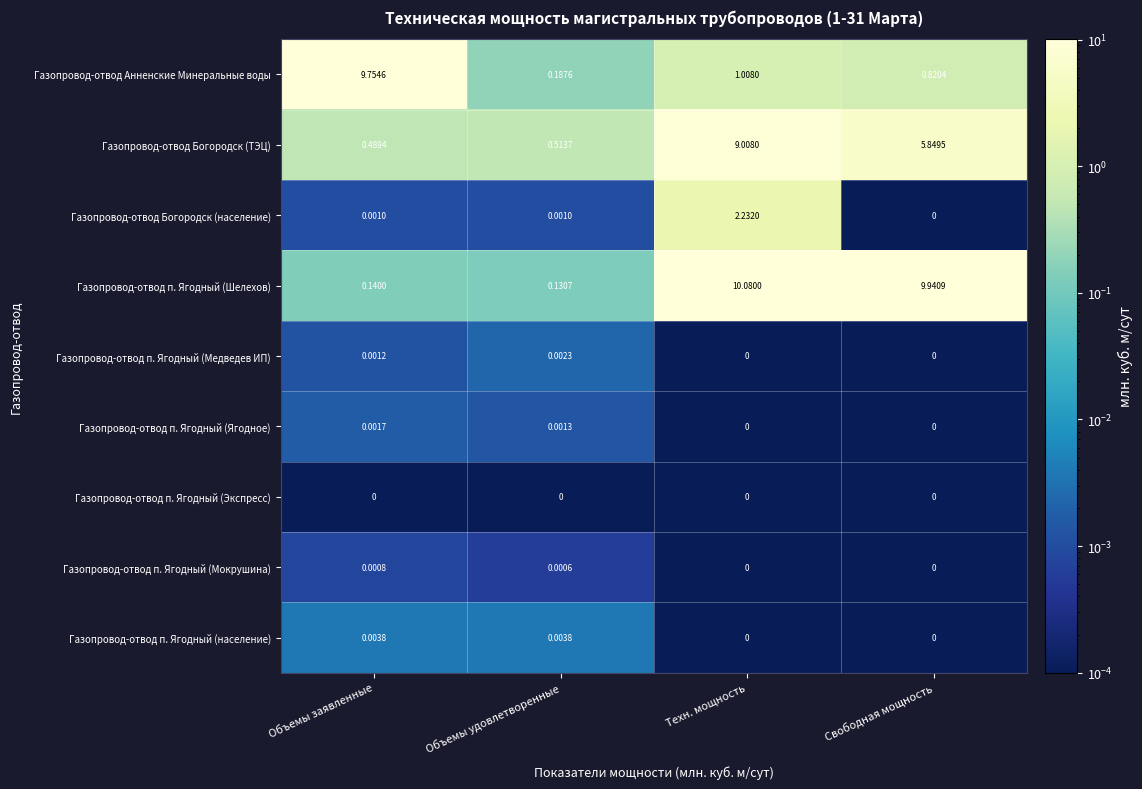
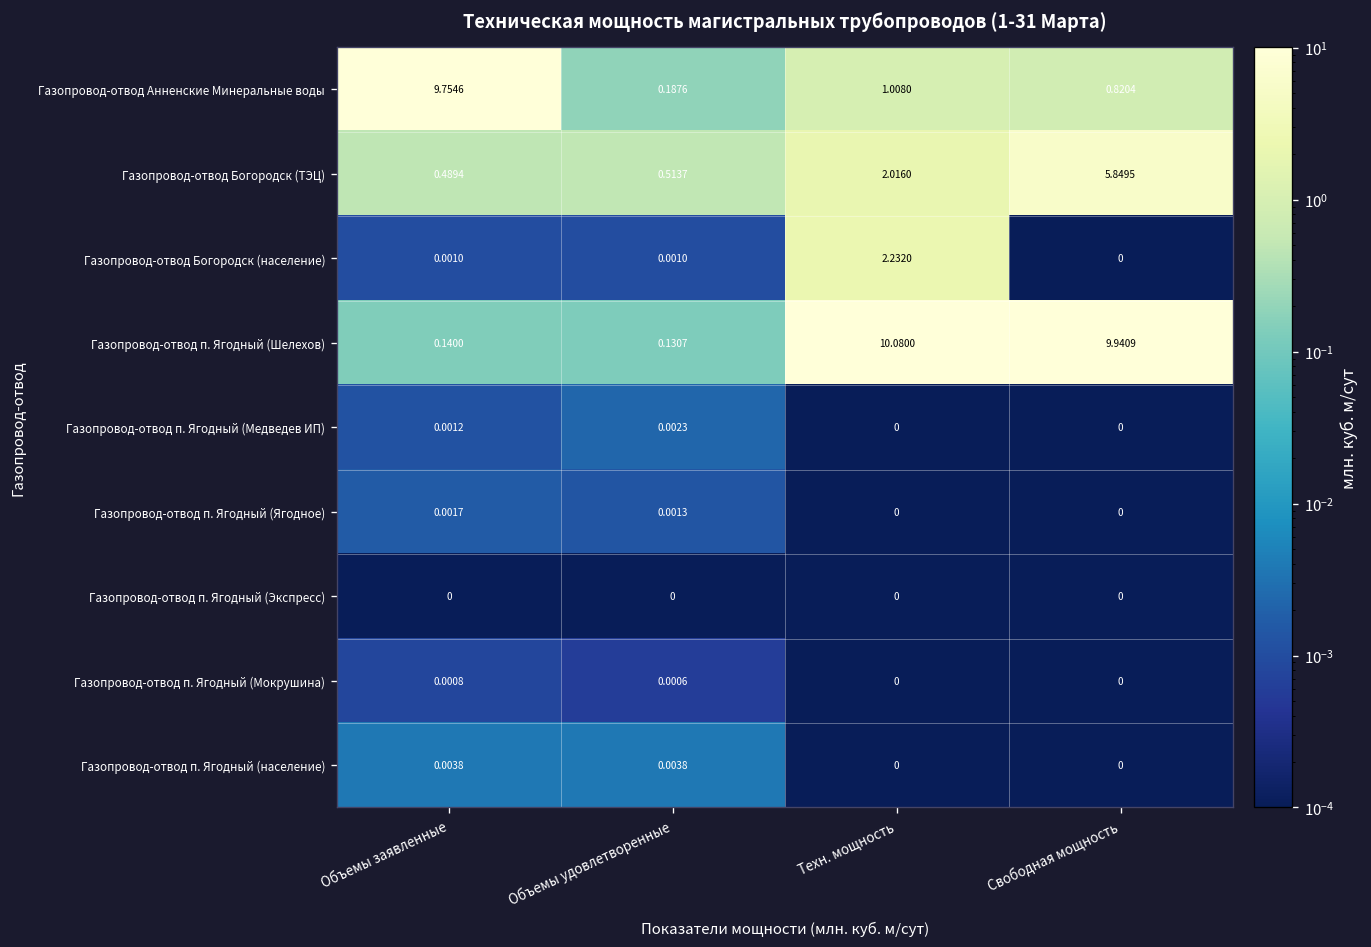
  {
    "Газопровод-отвод Анненские Минеральные воды": {
      "Объемы заявленные": 9.7546,
      "Объемы удовлетворенные": 0.1876,
      "Техн. мощность": 1.0080,
      "Свободная мощность": 0.8204
    },
    "Газопровод-отвод Богородск (ТЭЦ)": {
      "Объемы заявленные": 0.4894,
      "Объемы удовлетворенные": 0.5137,
-     "Техн. мощность": 9.0080,
+     "Техн. мощность": 2.0160,
      "Свободная мощность": 5.8495
    },
    "Газопровод-отвод Богородск (население)": {
      "Объемы заявленные": 0.0010,
      "Объемы удовлетворенные": 0.0010,
      "Техн. мощность": 2.2320,
      "Свободная мощность": 0
    },
    "Газопровод-отвод п. Ягодный (Шелехов)": {
      "Объемы заявленные": 0.1400,
      "Объемы удовлетворенные": 0.1307,
      "Техн. мощность": 10.0800,
      "Свободная мощность": 9.9409
    },
    "Газопровод-отвод п. Ягодный (Медведев ИП)": {
      "Объемы заявленные": 0.0012,
      "Объемы удовлетворенные": 0.0023,
      "Техн. мощность": 0,
      "Свободная мощность": 0
    },
    "Газопровод-отвод п. Ягодный (Ягодное)": {
      "Объемы заявленные": 0.0017,
      "Объемы удовлетворенные": 0.0013,
      "Техн. мощность": 0,
      "Свободная мощность": 0
    },
    "Газопровод-отвод п. Ягодный (Экспресс)": {
      "Объемы заявленные": 0,
      "Объемы удовлетворенные": 0,
      "Техн. мощность": 0,
      "Свободная мощность": 0
    },
    "Газопровод-отвод п. Ягодный (Мокрушина)": {
      "Объемы заявленные": 0.0008,
      "Объемы удовлетворенные": 0.0006,
      "Техн. мощность": 0,
      "Свободная мощность": 0
    },
    "Газопровод-отвод п. Ягодный (население)": {
      "Объемы заявленные": 0.0038,
      "Объемы удовлетворенные": 0.0038,
      "Техн. мощность": 0,
      "Свободная мощность": 0
    }
  }
